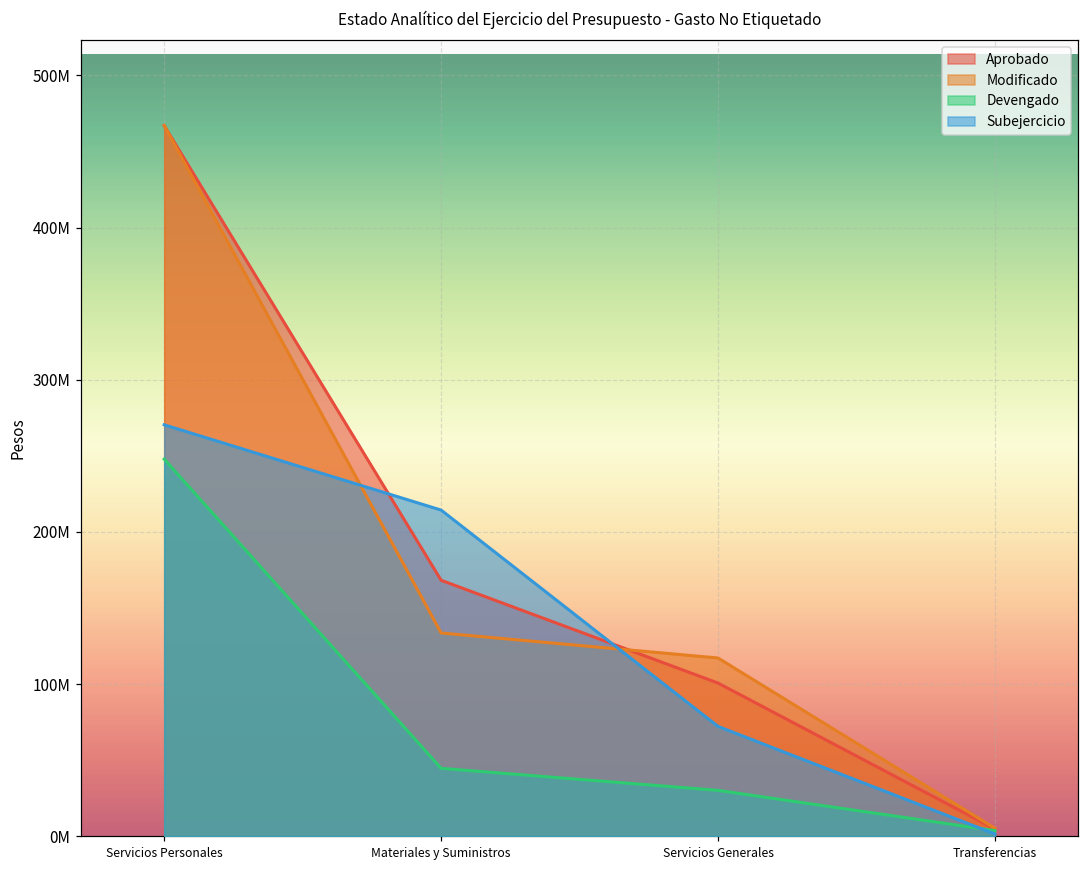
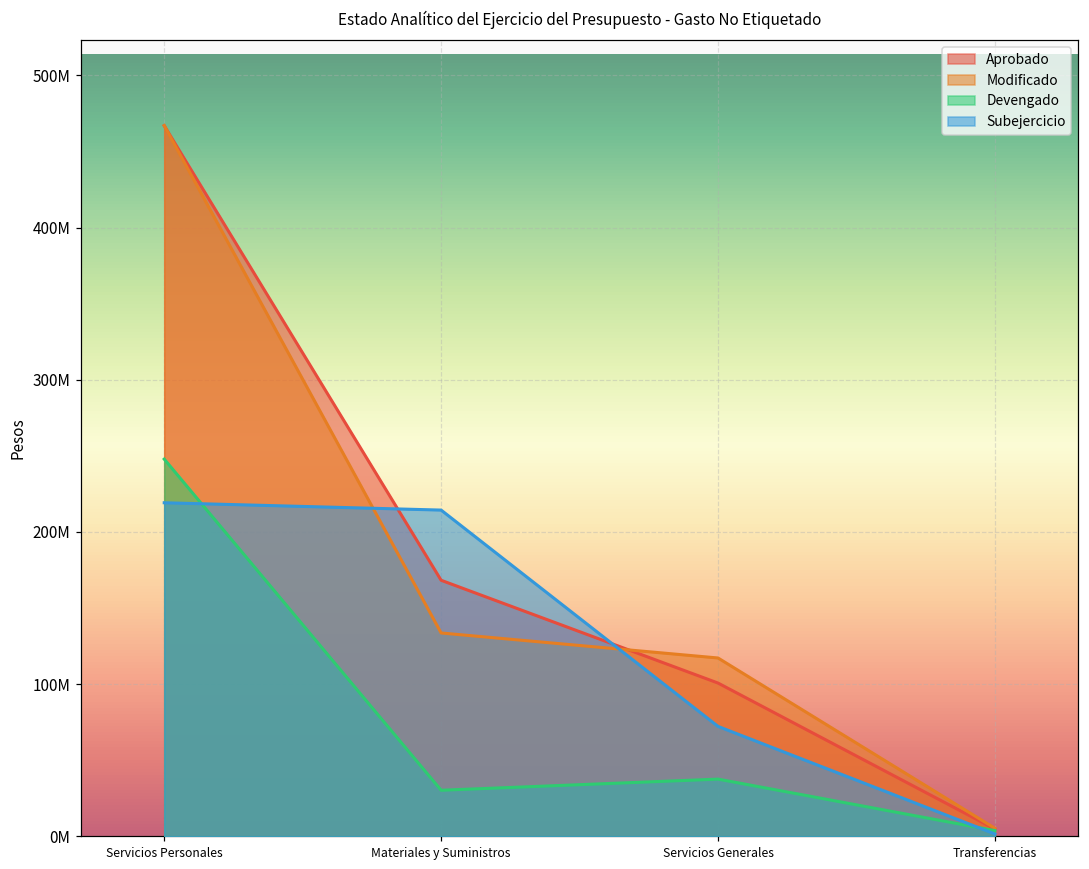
  {
    "Devengado": {
      "Servicios Personales": 248000000,
-     "Materiales y Suministros": 45000000,
-     "Servicios Generales": 30000000
+     "Materiales y Suministros": 30000000,
+     "Servicios Generales": 38000000
    },
    "Subejercicio": {
-     "Servicios Personales": 270000000,
+     "Servicios Personales": 219000000,
      "Materiales y Suministros": 214000000,
      "Servicios Generales": 72000000,
      "Transferencias": 2000000
    }
  }
